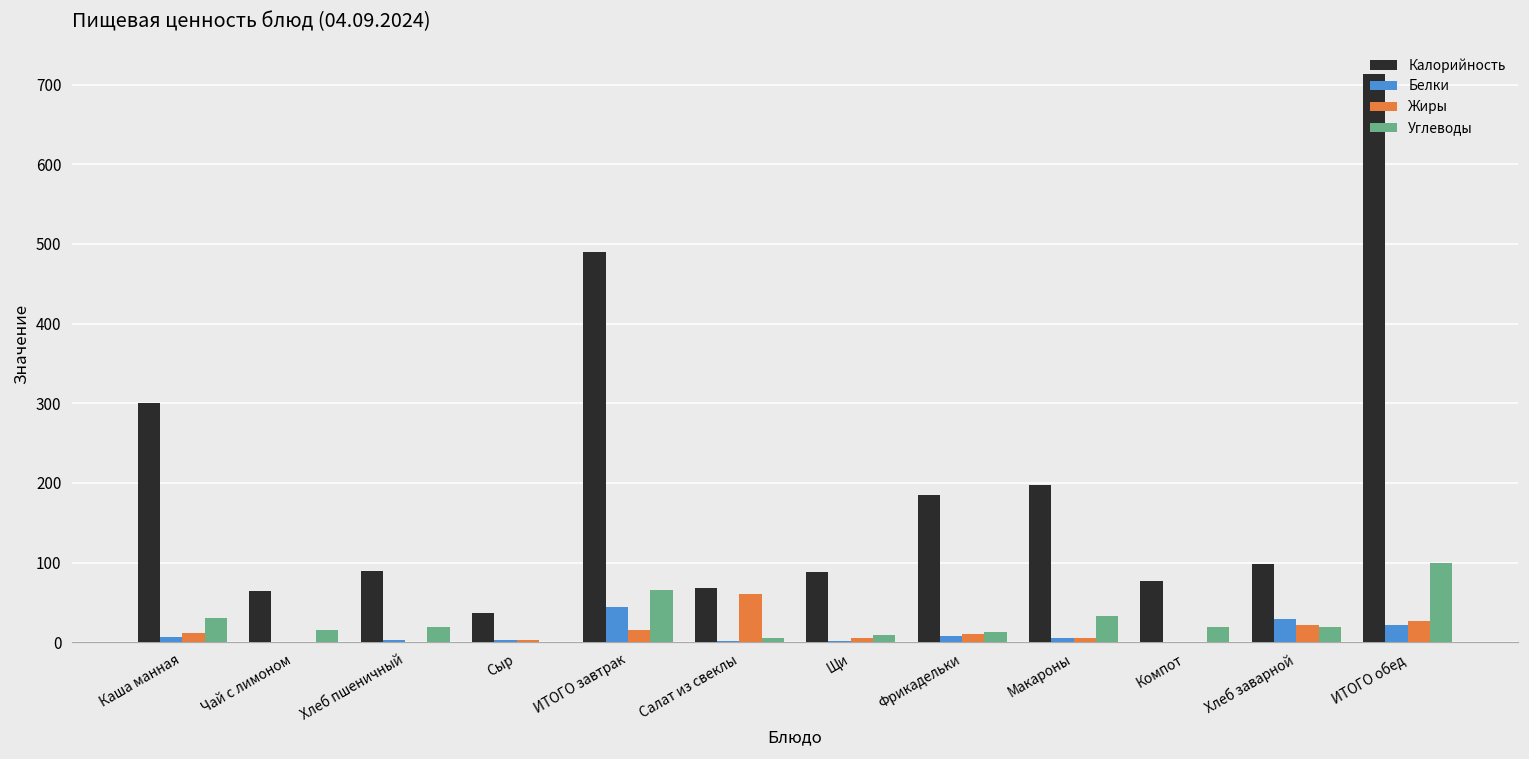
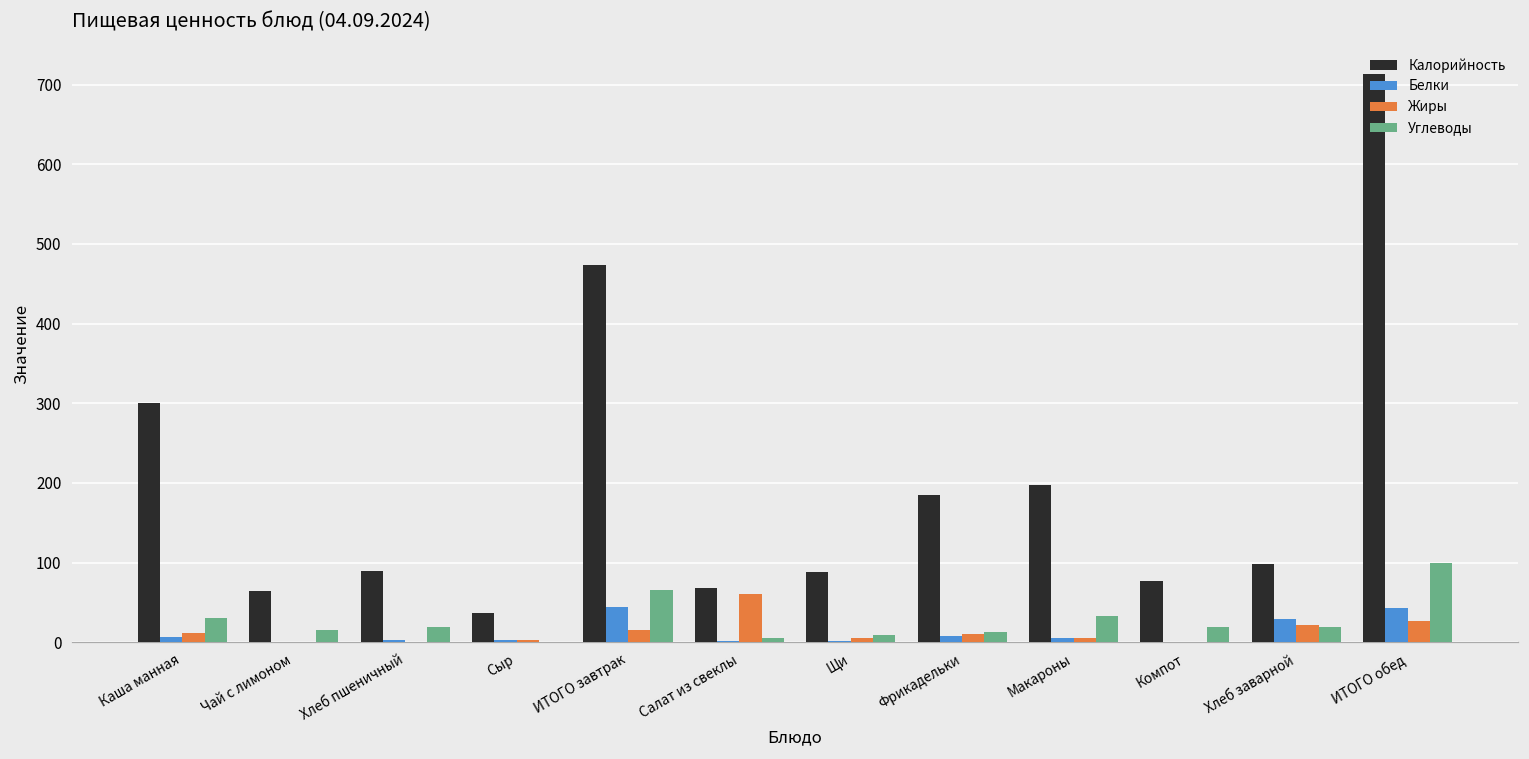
  {
    "Калорийность": {
      "Каша манная": 300,
      "Чай с лимоном": 60,
      "Хлеб пшеничный": 90,
      "Сыр": 40,
-     "ИТОГО завтрак": 490,
+     "ИТОГО завтрак": 470,
      "Салат из свеклы": 70,
      "Щи": 90,
      "Фрикадельки": 190,
      "Макароны": 200,
      "Компот": 80,
      "Хлеб заварной": 100,
      "ИТОГО обед": 710
    },
    "Белки": {
      "Каша манная": 10,
      "ИТОГО завтрак": 40,
      "Фрикадельки": 10,
      "Макароны": 10,
      "Хлеб заварной": 30,
-     "ИТОГО обед": 20
+     "ИТОГО обед": 40
    },
    "Жиры": {
      "Каша манная": 10,
      "ИТОГО завтрак": 20,
      "Салат из свеклы": 60,
      "Щи": 10,
      "Фрикадельки": 10,
      "Макароны": 0,
      "Компот": 0,
      "Хлеб заварной": 20,
      "ИТОГО обед": 30
    },
    "Углеводы": {
      "Каша манная": 30,
      "Чай с лимоном": 20,
      "Хлеб пшеничный": 20,
      "Сыр": 0,
      "ИТОГО завтрак": 70,
      "Салат из свеклы": 0,
      "Щи": 10,
      "Фрикадельки": 10,
      "Макароны": 30,
      "Компот": 20,
      "Хлеб заварной": 20,
      "ИТОГО обед": 100
    }
  }
